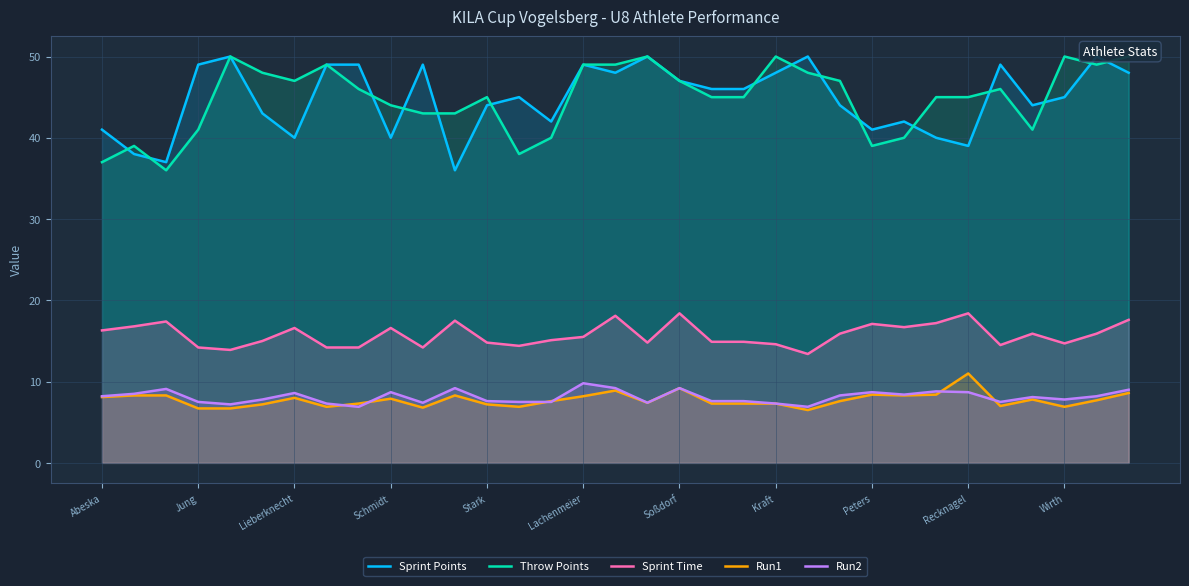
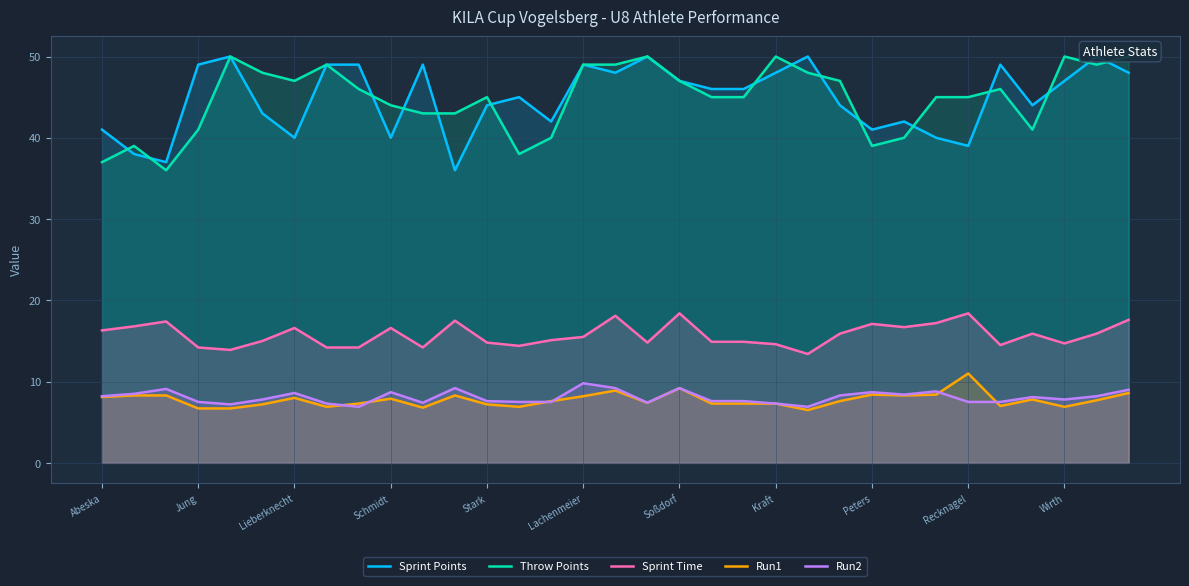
  {
    "Sprint Points": {
      "Abeska": 41,
      "Jung": 49,
      "Lieberknecht": 40,
      "Schmidt": 40,
      "Stark": 44,
      "Kraft": 48,
      "Peters": 41,
      "Recknagel": 39,
-     "Wirth": 45
+     "Wirth": 47
    },
    "Throw Points": {
      "Abeska": 37,
      "Jung": 41,
      "Lieberknecht": 47,
      "Schmidt": 44,
      "Stark": 45,
      "Kraft": 50,
      "Peters": 39,
      "Recknagel": 45,
      "Wirth": 50
    },
    "Sprint Time": {
      "Abeska": 16,
      "Jung": 14,
      "Lieberknecht": 17,
      "Schmidt": 17,
      "Stark": 15,
      "Lachenmeier": 16,
      "Soßdorf": 18,
      "Kraft": 15,
      "Peters": 17,
      "Recknagel": 18,
      "Wirth": 15
    },
    "Run1": {
      "Jung": 7,
      "Lieberknecht": 8,
      "Schmidt": 8,
      "Stark": 7,
      "Lachenmeier": 8,
      "Recknagel": 11,
      "Wirth": 7
    },
    "Run2": {
      "Jung": 8,
      "Lieberknecht": 9,
      "Schmidt": 9,
      "Stark": 8,
      "Lachenmeier": 10,
-     "Recknagel": 9,
+     "Recknagel": 8,
      "Wirth": 8
    }
  }
